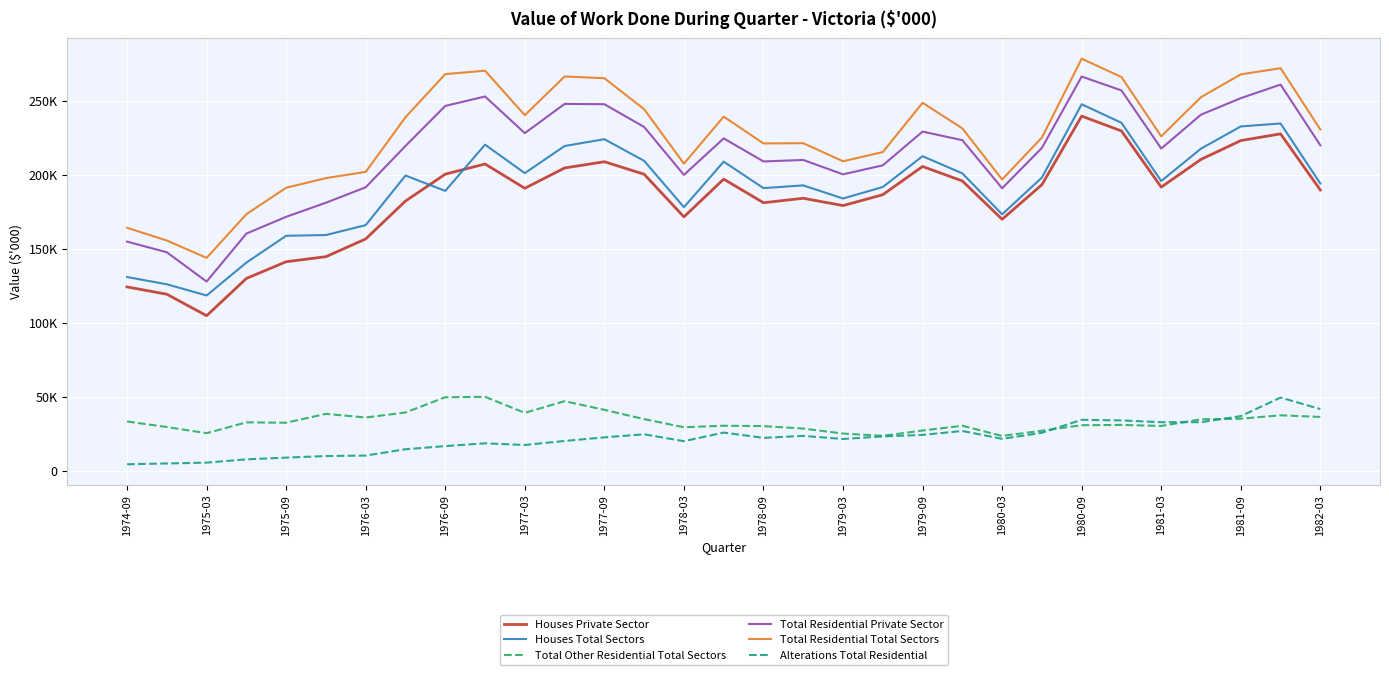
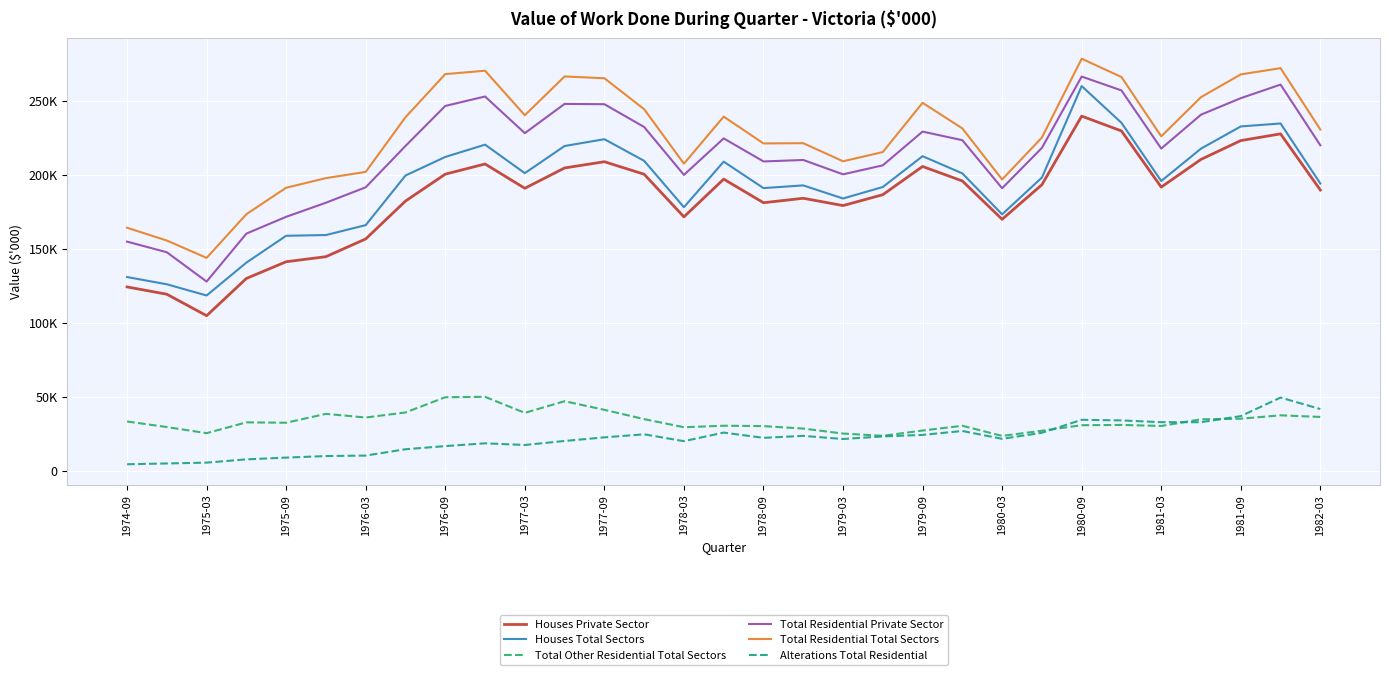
  {
    "Houses Private Sector": {
      "1974-09": 124000,
      "1975-03": 105000,
      "1975-09": 141000,
      "1976-03": 157000,
      "1976-09": 201000,
      "1977-03": 191000,
      "1977-09": 209000,
      "1978-03": 172000,
      "1978-09": 181000,
      "1979-03": 179000,
      "1979-09": 206000,
      "1980-03": 170000,
      "1980-09": 240000,
      "1981-03": 192000,
      "1981-09": 223000,
      "1982-03": 190000
    },
    "Houses Total Sectors": {
      "1974-09": 131000,
      "1975-03": 119000,
      "1975-09": 159000,
      "1976-03": 166000,
-     "1976-09": 189000,
+     "1976-09": 212000,
      "1977-03": 201000,
      "1977-09": 224000,
      "1978-03": 178000,
      "1978-09": 191000,
      "1979-03": 184000,
      "1979-09": 213000,
      "1980-03": 173000,
-     "1980-09": 248000,
+     "1980-09": 260000,
      "1981-03": 196000,
      "1981-09": 233000,
      "1982-03": 194000
    },
    "Total Residential Private Sector": {
      "1974-09": 155000,
      "1975-03": 128000,
      "1975-09": 172000,
      "1976-03": 192000,
      "1976-09": 247000,
      "1977-03": 228000,
      "1977-09": 248000,
      "1978-03": 200000,
      "1978-09": 209000,
      "1979-03": 200000,
      "1979-09": 229000,
      "1980-03": 191000,
      "1980-09": 267000,
      "1981-03": 218000,
      "1981-09": 252000,
      "1982-03": 220000
    },
    "Total Residential Total Sectors": {
      "1974-09": 164000,
      "1975-03": 144000,
      "1975-09": 191000,
      "1976-03": 202000,
      "1976-09": 268000,
      "1977-03": 240000,
      "1977-09": 265000,
      "1978-03": 208000,
      "1978-09": 221000,
      "1979-03": 209000,
      "1979-09": 249000,
      "1980-03": 197000,
      "1980-09": 279000,
      "1981-03": 226000,
      "1981-09": 268000,
      "1982-03": 231000
    }
  }
